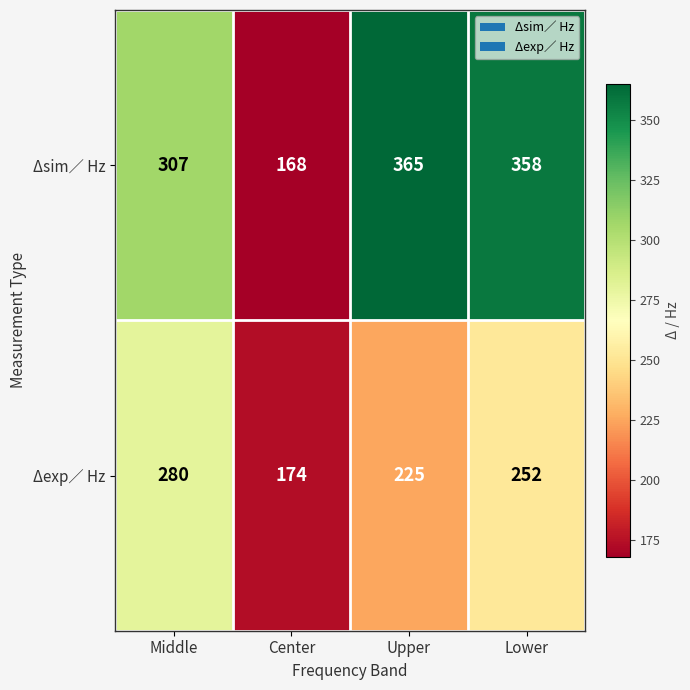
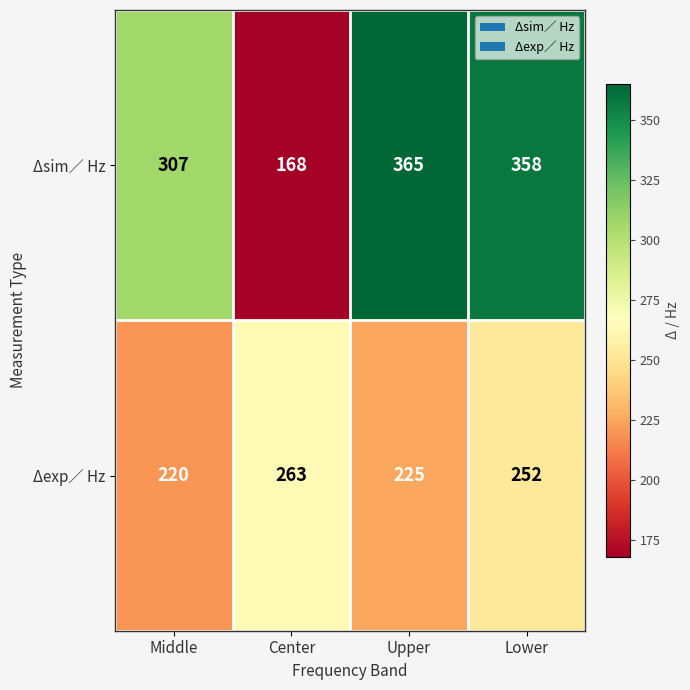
  {
    "Δsim∕ Hz": {
      "Middle": 307,
      "Center": 168,
      "Upper": 365,
      "Lower": 358
    },
    "Δexp∕ Hz": {
-     "Middle": 280,
-     "Center": 174,
+     "Middle": 220,
+     "Center": 263,
      "Upper": 225,
      "Lower": 252
    }
  }
